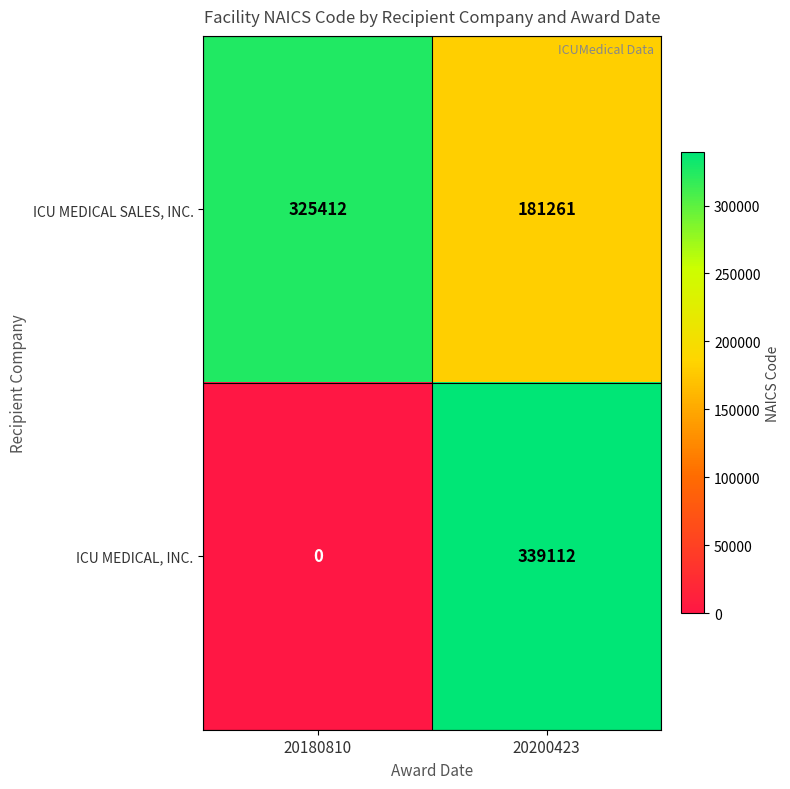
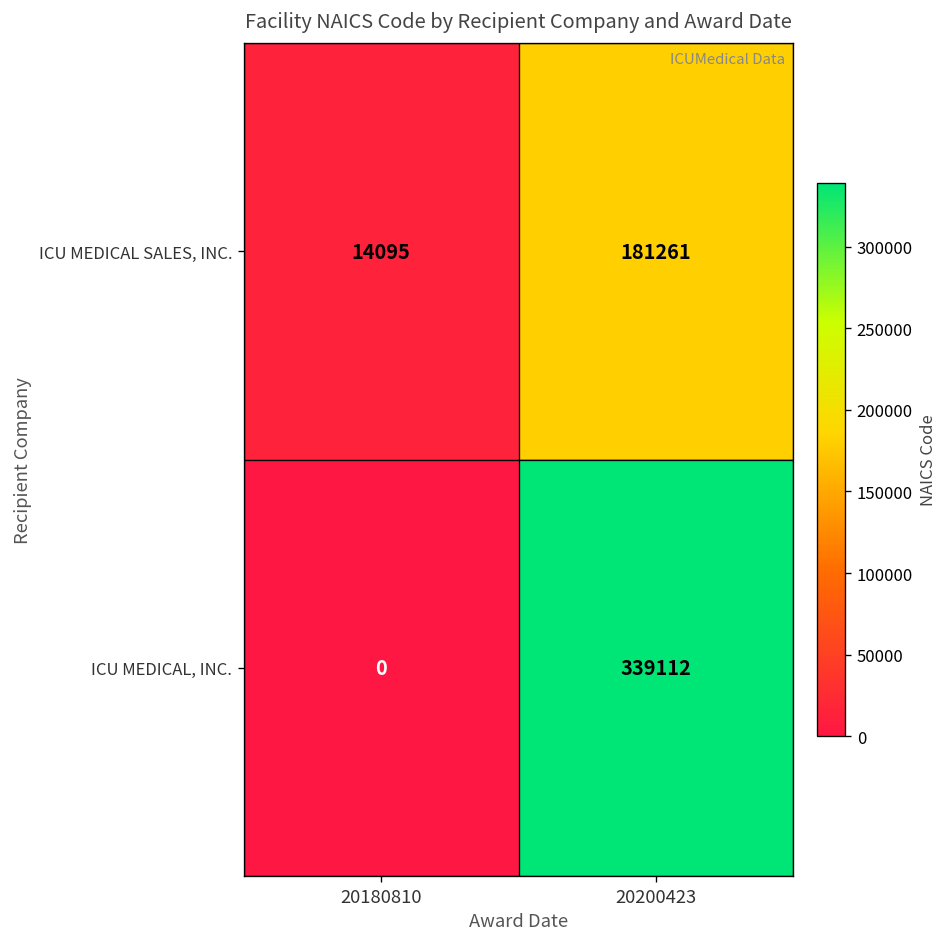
  {
    "ICU MEDICAL SALES, INC.": {
-     "20180810": 325412
+     "20180810": 14095
    },
    "ICU MEDICAL, INC.": {
      "20180810": 0,
      "20200423": 339112
    }
  }
